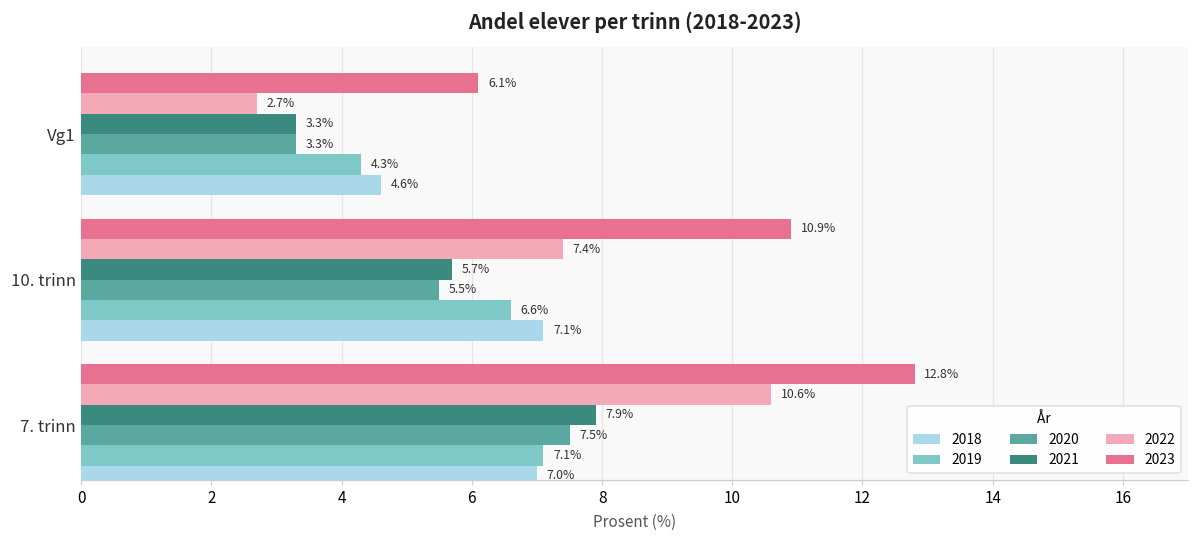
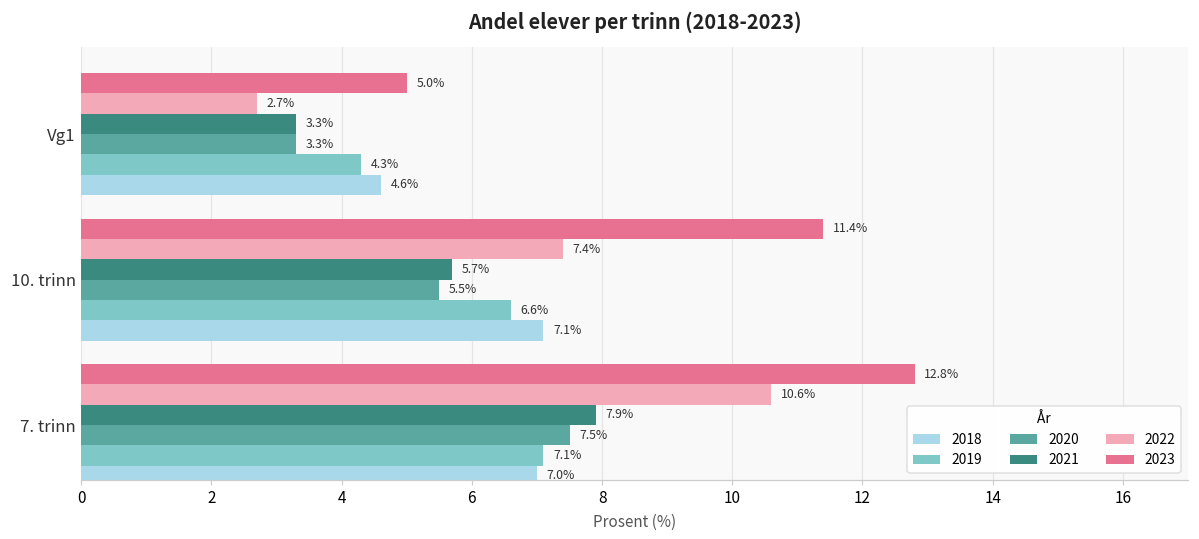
  {
    "2022": {
      "Vg1": "2.7%",
      "10. trinn": "7.4%",
      "7. trinn": "10.6%"
    },
    "2023": {
-     "Vg1": "6.1%",
-     "10. trinn": "10.9%",
+     "Vg1": "5.0%",
+     "10. trinn": "11.4%",
      "7. trinn": "12.8%"
    }
  }
